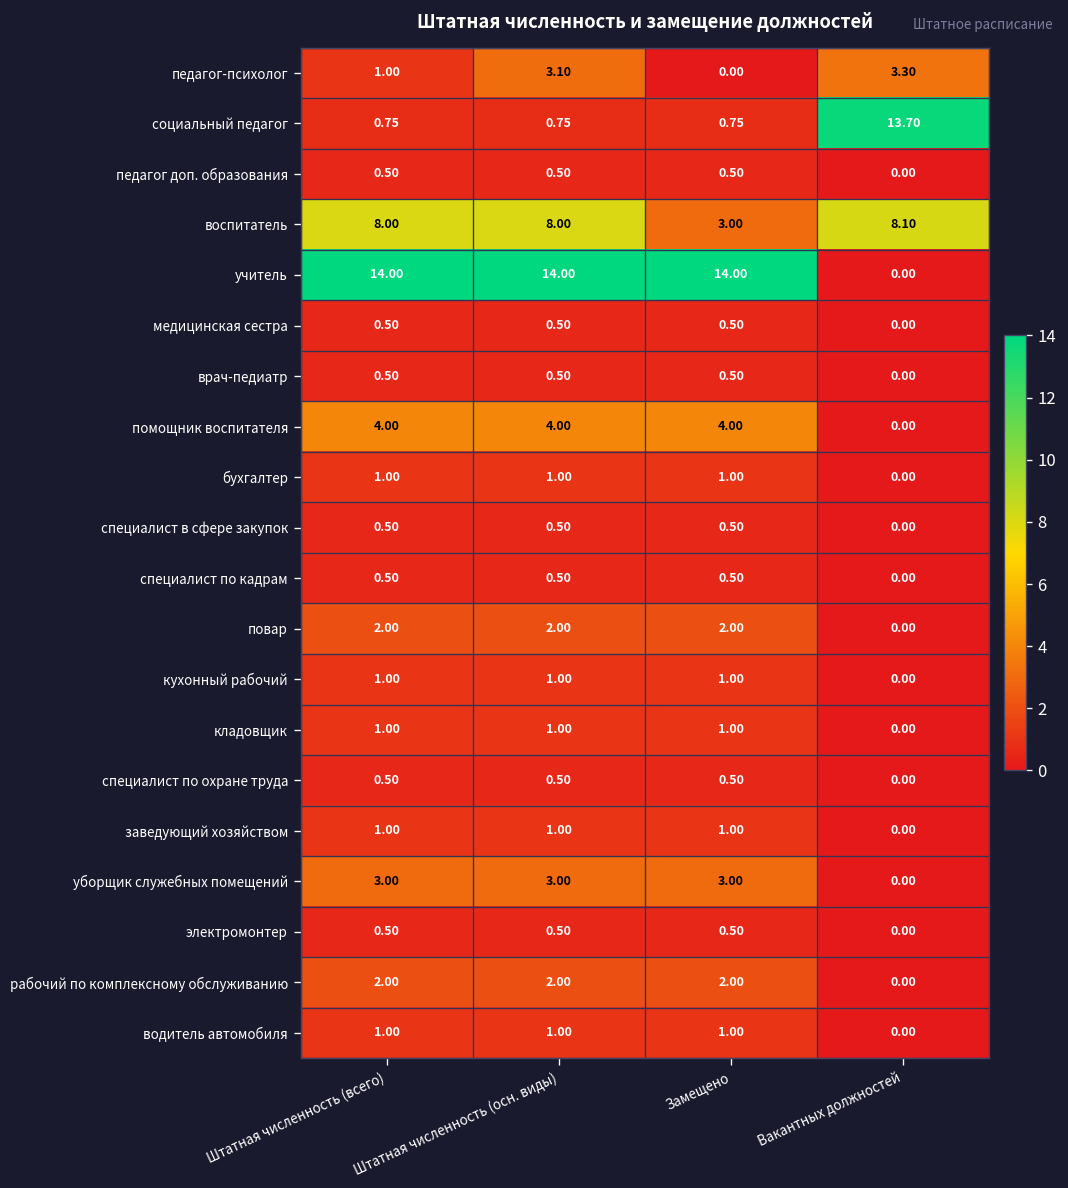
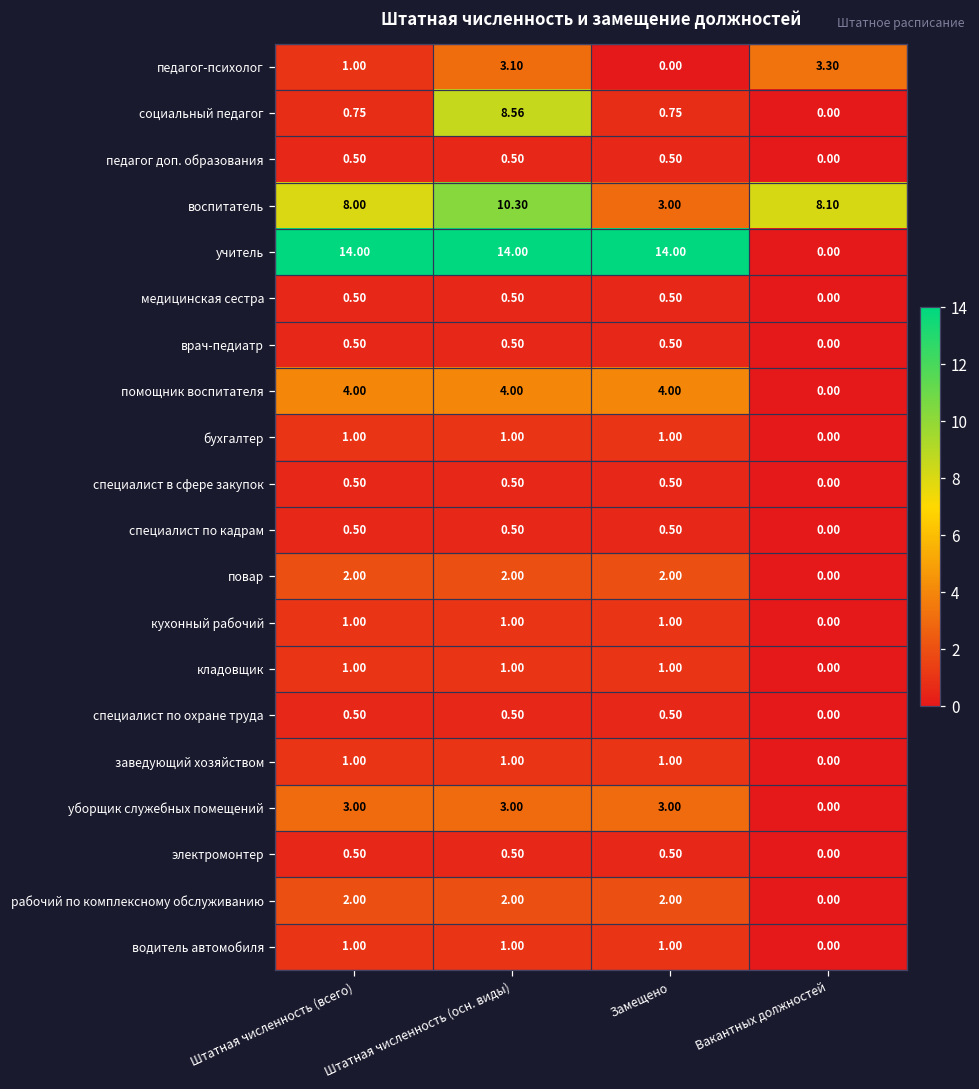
  {
    "педагог-психолог": {
      "Штатная численность (всего)": 1.00,
      "Штатная численность (осн. виды)": 3.10,
      "Замещено": 0.00,
      "Вакантных должностей": 3.30
    },
    "социальный педагог": {
      "Штатная численность (всего)": 0.75,
-     "Штатная численность (осн. виды)": 0.75,
+     "Штатная численность (осн. виды)": 8.56,
      "Замещено": 0.75,
-     "Вакантных должностей": 13.70
+     "Вакантных должностей": 0.00
    },
    "педагог доп. образования": {
      "Штатная численность (всего)": 0.50,
      "Штатная численность (осн. виды)": 0.50,
      "Замещено": 0.50,
      "Вакантных должностей": 0.00
    },
    "воспитатель": {
      "Штатная численность (всего)": 8.00,
-     "Штатная численность (осн. виды)": 8.00,
+     "Штатная численность (осн. виды)": 10.30,
      "Замещено": 3.00,
      "Вакантных должностей": 8.10
    },
    "учитель": {
      "Штатная численность (всего)": 14.00,
      "Штатная численность (осн. виды)": 14.00,
      "Замещено": 14.00,
      "Вакантных должностей": 0.00
    },
    "медицинская сестра": {
      "Штатная численность (всего)": 0.50,
      "Штатная численность (осн. виды)": 0.50,
      "Замещено": 0.50,
      "Вакантных должностей": 0.00
    },
    "врач-педиатр": {
      "Штатная численность (всего)": 0.50,
      "Штатная численность (осн. виды)": 0.50,
      "Замещено": 0.50,
      "Вакантных должностей": 0.00
    },
    "помощник воспитателя": {
      "Штатная численность (всего)": 4.00,
      "Штатная численность (осн. виды)": 4.00,
      "Замещено": 4.00,
      "Вакантных должностей": 0.00
    },
    "бухгалтер": {
      "Штатная численность (всего)": 1.00,
      "Штатная численность (осн. виды)": 1.00,
      "Замещено": 1.00,
      "Вакантных должностей": 0.00
    },
    "специалист в сфере закупок": {
      "Штатная численность (всего)": 0.50,
      "Штатная численность (осн. виды)": 0.50,
      "Замещено": 0.50,
      "Вакантных должностей": 0.00
    },
    "специалист по кадрам": {
      "Штатная численность (всего)": 0.50,
      "Штатная численность (осн. виды)": 0.50,
      "Замещено": 0.50,
      "Вакантных должностей": 0.00
    },
    "повар": {
      "Штатная численность (всего)": 2.00,
      "Штатная численность (осн. виды)": 2.00,
      "Замещено": 2.00,
      "Вакантных должностей": 0.00
    },
    "кухонный рабочий": {
      "Штатная численность (всего)": 1.00,
      "Штатная численность (осн. виды)": 1.00,
      "Замещено": 1.00,
      "Вакантных должностей": 0.00
    },
    "кладовщик": {
      "Штатная численность (всего)": 1.00,
      "Штатная численность (осн. виды)": 1.00,
      "Замещено": 1.00,
      "Вакантных должностей": 0.00
    },
    "специалист по охране труда": {
      "Штатная численность (всего)": 0.50,
      "Штатная численность (осн. виды)": 0.50,
      "Замещено": 0.50,
      "Вакантных должностей": 0.00
    },
    "заведующий хозяйством": {
      "Штатная численность (всего)": 1.00,
      "Штатная численность (осн. виды)": 1.00,
      "Замещено": 1.00,
      "Вакантных должностей": 0.00
    },
    "уборщик служебных помещений": {
      "Штатная численность (всего)": 3.00,
      "Штатная численность (осн. виды)": 3.00,
      "Замещено": 3.00,
      "Вакантных должностей": 0.00
    },
    "электромонтер": {
      "Штатная численность (всего)": 0.50,
      "Штатная численность (осн. виды)": 0.50,
      "Замещено": 0.50,
      "Вакантных должностей": 0.00
    },
    "рабочий по комплексному обслуживанию": {
      "Штатная численность (всего)": 2.00,
      "Штатная численность (осн. виды)": 2.00,
      "Замещено": 2.00,
      "Вакантных должностей": 0.00
    },
    "водитель автомобиля": {
      "Штатная численность (всего)": 1.00,
      "Штатная численность (осн. виды)": 1.00,
      "Замещено": 1.00,
      "Вакантных должностей": 0.00
    }
  }
